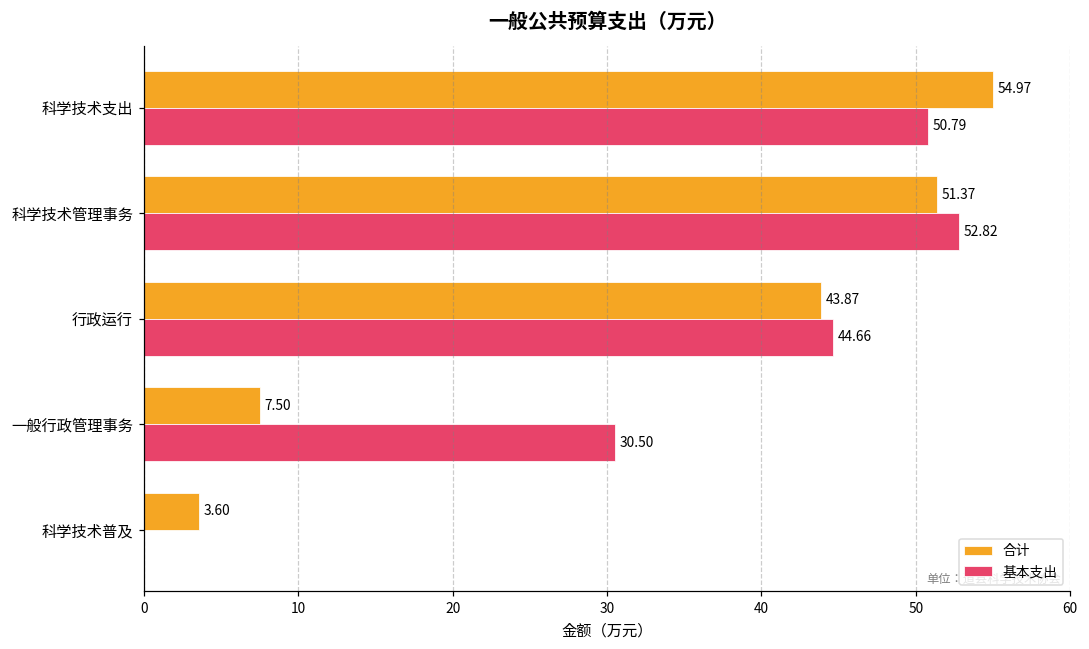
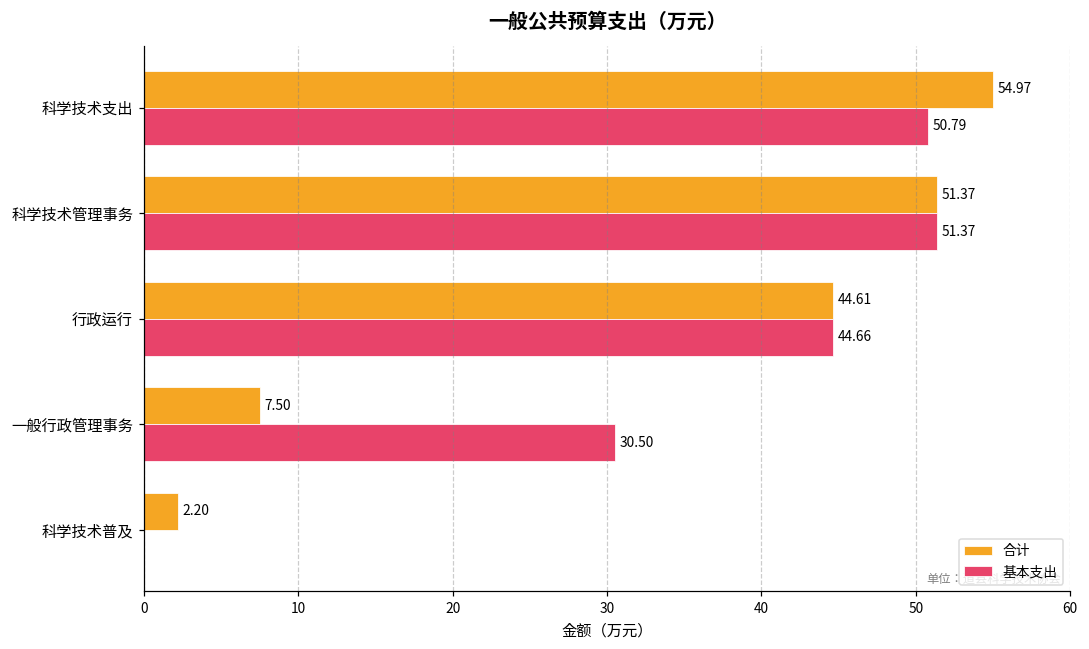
  {
    "合计": {
      "科学技术支出": 54.97,
      "科学技术管理事务": 51.37,
-     "行政运行": 43.87,
+     "行政运行": 44.61,
      "一般行政管理事务": 7.50,
-     "科学技术普及": 3.60
+     "科学技术普及": 2.20
    },
    "基本支出": {
      "科学技术支出": 50.79,
-     "科学技术管理事务": 52.82,
+     "科学技术管理事务": 51.37,
      "行政运行": 44.66,
      "一般行政管理事务": 30.50
    }
  }
